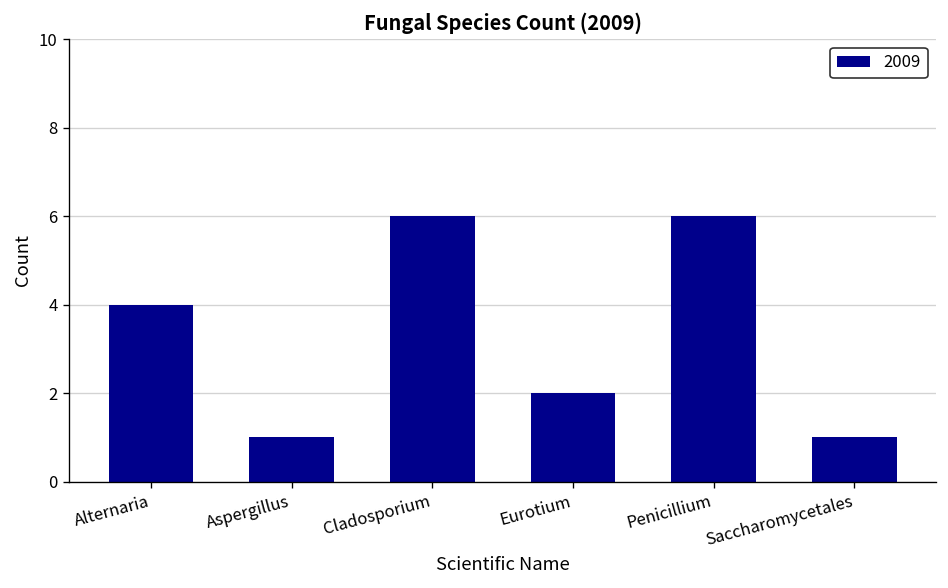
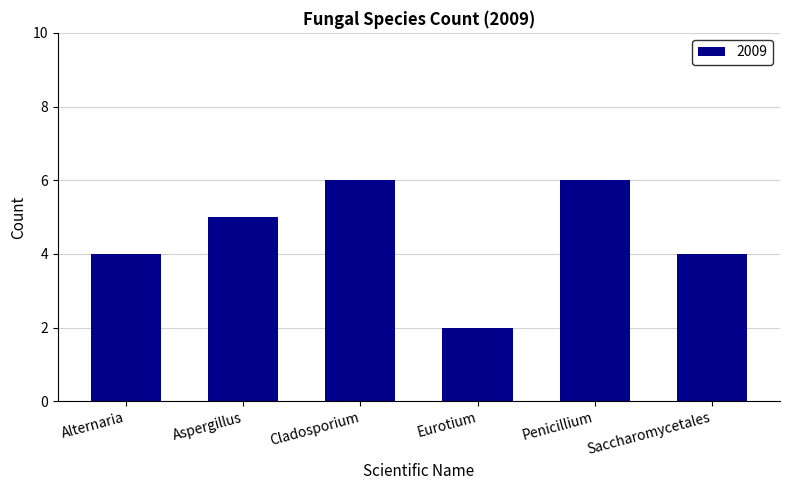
  {
    "Alternaria": 4,
-   "Aspergillus": 1,
+   "Aspergillus": 5,
    "Cladosporium": 6,
    "Eurotium": 2,
    "Penicillium": 6,
-   "Saccharomycetales": 1
+   "Saccharomycetales": 4
  }
